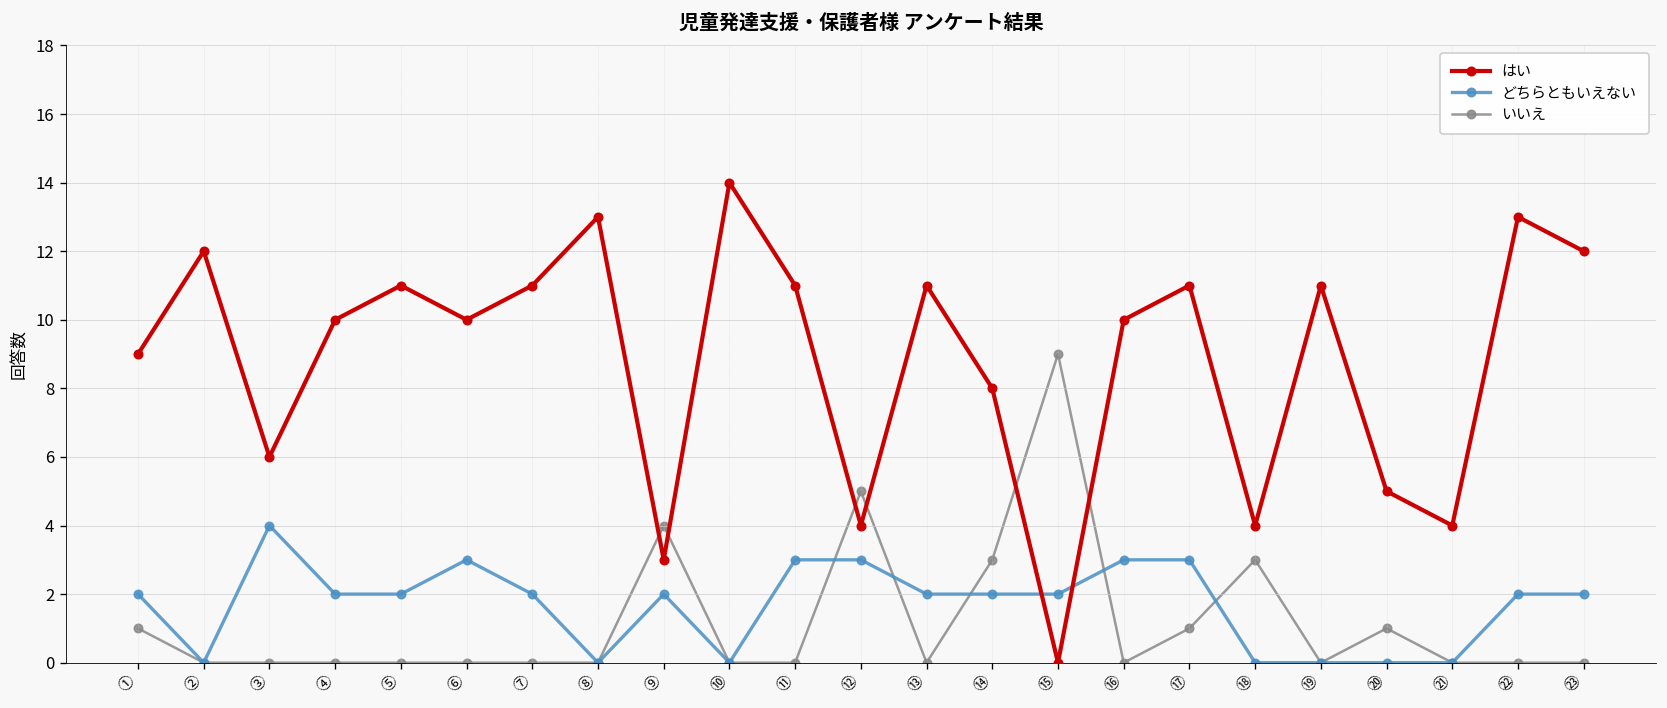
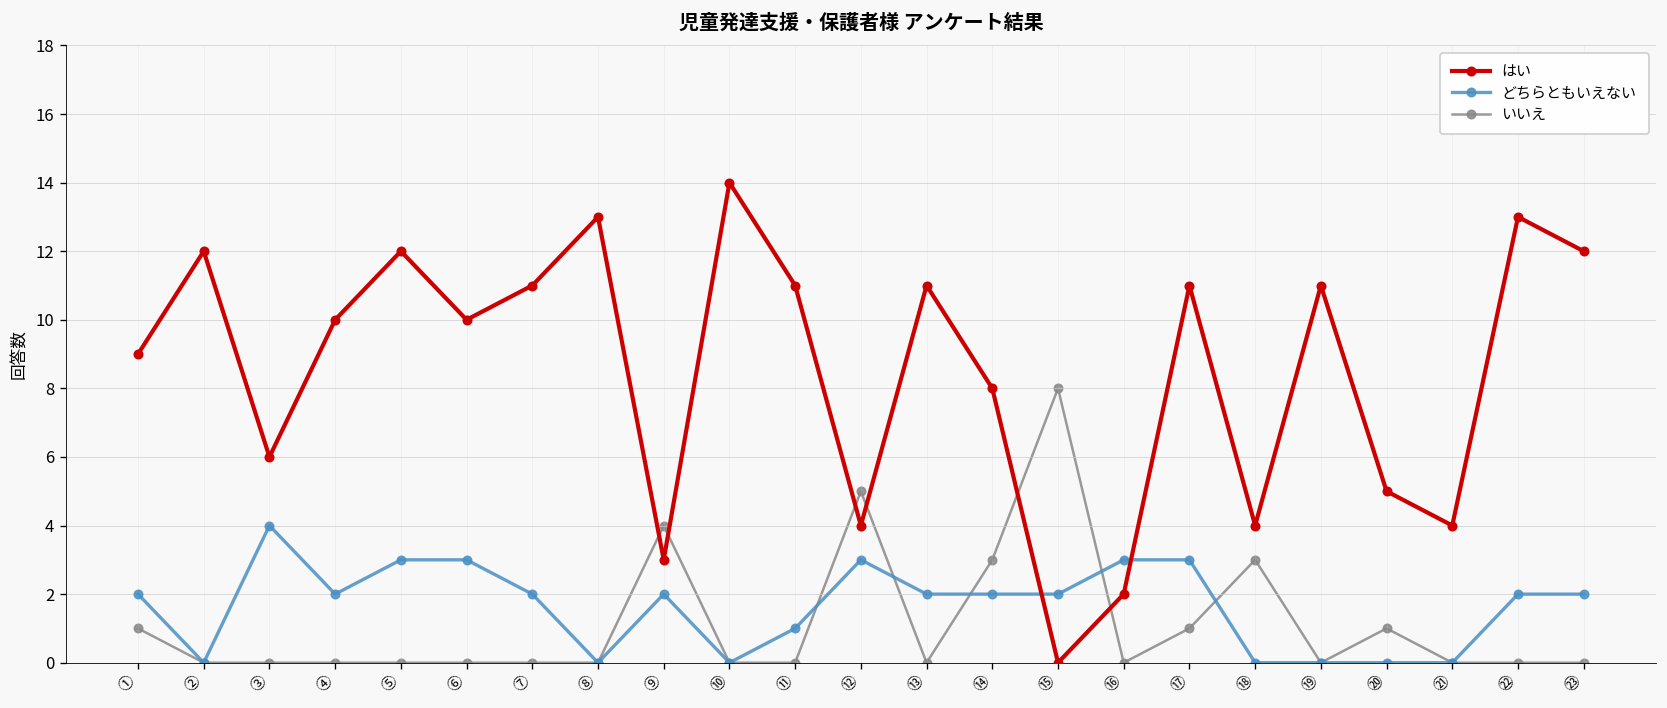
  {
    "はい": {
      "①": 9,
      "②": 12,
      "③": 6,
      "④": 10,
-     "⑤": 11,
+     "⑤": 12,
      "⑥": 10,
      "⑦": 11,
      "⑧": 13,
      "⑨": 3,
      "⑩": 14,
      "⑪": 11,
      "⑫": 4,
      "⑬": 11,
      "⑭": 8,
      "⑮": 0,
-     "⑯": 10,
+     "⑯": 2,
      "⑰": 11,
      "⑱": 4,
      "⑲": 11,
      "⑳": 5,
      "㉑": 4,
      "㉒": 13,
      "㉓": 12
    },
    "どちらともいえない": {
      "①": 2,
      "③": 4,
      "④": 2,
-     "⑤": 2,
+     "⑤": 3,
      "⑥": 3,
      "⑦": 2,
      "⑨": 2,
-     "⑪": 3,
+     "⑪": 1,
      "⑫": 3,
      "⑬": 2,
      "⑭": 2,
      "⑮": 2,
      "⑯": 3,
      "⑰": 3,
      "⑱": 0,
      "⑳": 0,
      "㉒": 2,
      "㉓": 2
    },
    "いいえ": {
      "①": 1,
      "③": 0,
      "④": 0,
      "⑤": 0,
      "⑥": 0,
      "⑦": 0,
      "⑨": 4,
      "⑪": 0,
      "⑫": 5,
      "⑬": 0,
      "⑭": 3,
-     "⑮": 9,
+     "⑮": 8,
      "⑯": 0,
      "⑰": 1,
      "⑱": 3,
      "⑳": 1,
      "㉒": 0,
      "㉓": 0
    }
  }
